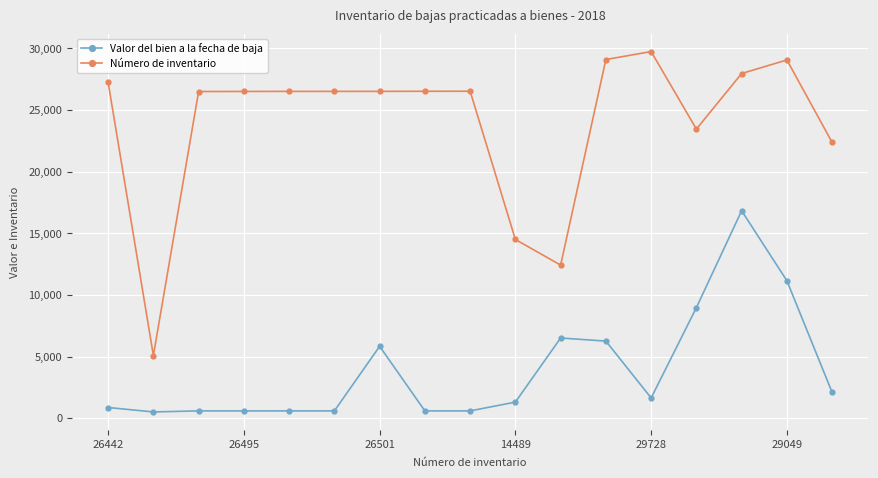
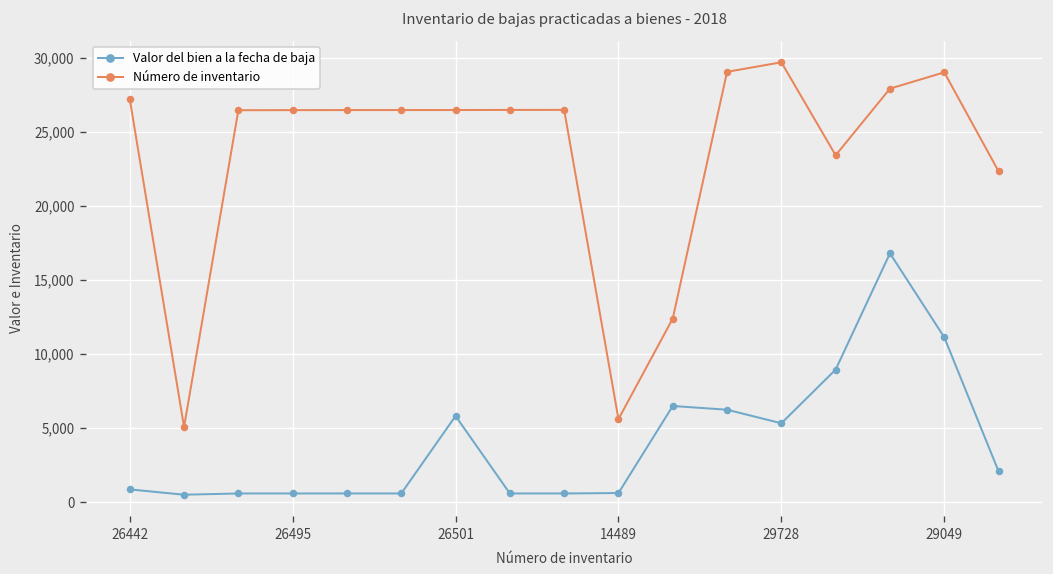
  {
    "Valor del bien a la fecha de baja": {
      "26442": "900",
      "26495": "600",
      "26501": "5,800",
-     "14489": "1,300",
-     "29728": "1,600",
+     "14489": "600",
+     "29728": "5,300",
      "29049": "11,100"
    },
    "Número de inventario": {
      "26442": "27,200",
      "26495": "26,500",
      "26501": "26,500",
-     "14489": "14,500",
+     "14489": "5,600",
      "29728": "29,700",
      "29049": "29,000"
    }
  }
